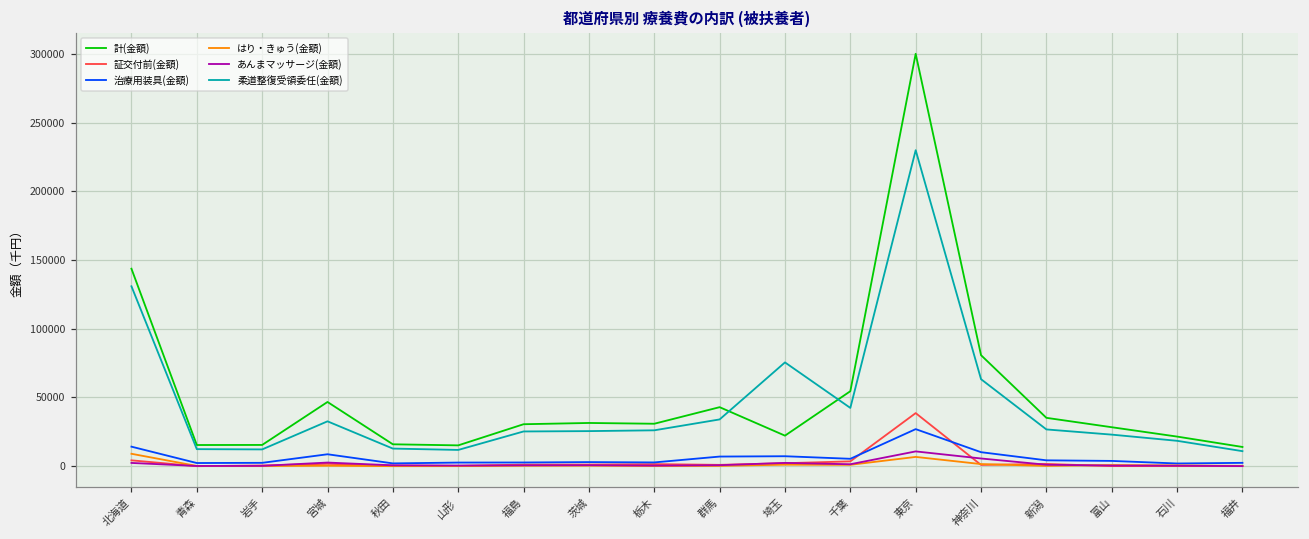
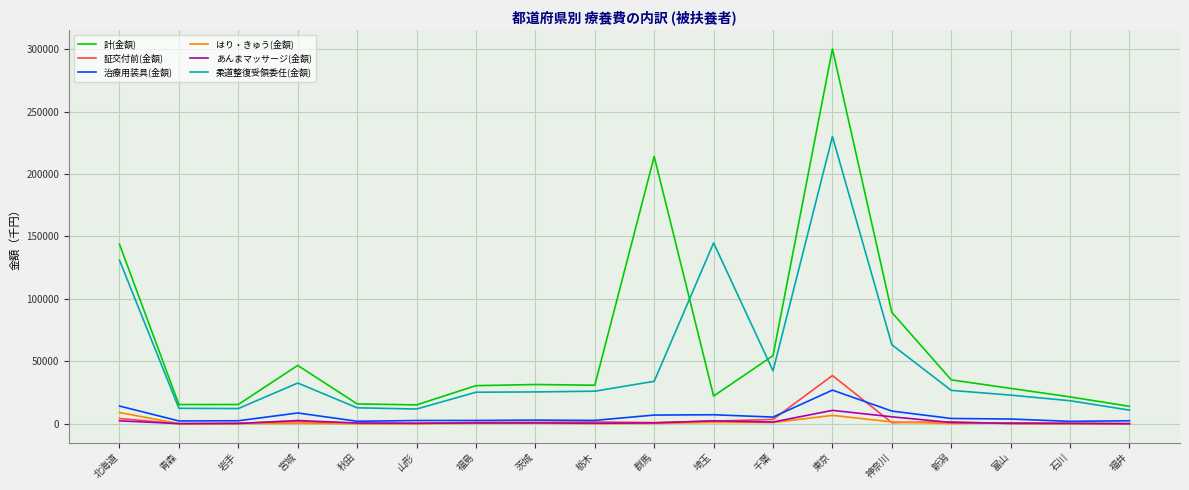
  {
    "計(金額)": {
      "北海道": 144000,
      "青森": 15000,
      "岩手": 15000,
      "宮城": 47000,
      "秋田": 16000,
      "山形": 15000,
      "福島": 31000,
      "茨城": 31000,
      "栃木": 31000,
-     "群馬": 43000,
+     "群馬": 214000,
      "埼玉": 22000,
      "千葉": 55000,
      "東京": 300000,
-     "神奈川": 81000,
+     "神奈川": 89000,
      "新潟": 35000,
      "富山": 28000,
      "石川": 22000,
      "福井": 14000
    },
    "証交付前(金額)": {
      "東京": 39000
    },
    "治療用装具(金額)": {
      "北海道": 14000,
      "青森": 2000,
      "宮城": 9000,
      "山形": 3000,
      "群馬": 7000,
      "埼玉": 7000,
      "東京": 27000,
      "神奈川": 10000,
      "新潟": 4000,
      "富山": 4000,
      "福井": 2000
    },
    "はり・きゅう(金額)": {
      "北海道": 9000,
      "東京": 7000
    },
    "あんまマッサージ(金額)": {
      "東京": 11000,
      "神奈川": 6000
    },
    "柔道整復受領委任(金額)": {
      "北海道": 131000,
      "青森": 12000,
      "岩手": 12000,
      "宮城": 33000,
      "秋田": 13000,
      "山形": 12000,
      "福島": 25000,
      "茨城": 26000,
      "栃木": 26000,
      "群馬": 34000,
-     "埼玉": 76000,
+     "埼玉": 145000,
      "千葉": 42000,
      "東京": 230000,
      "神奈川": 63000,
      "新潟": 27000,
      "富山": 23000,
      "石川": 18000,
      "福井": 11000
    }
  }
